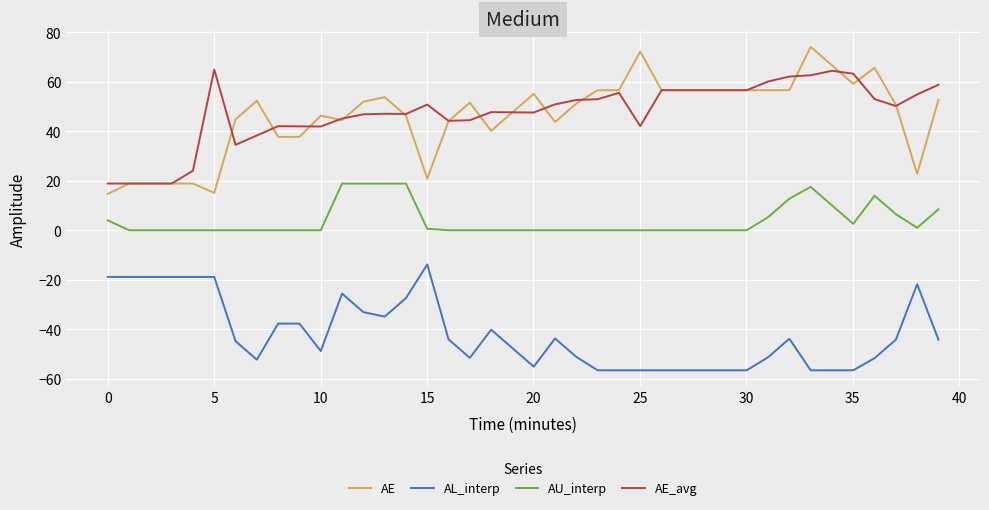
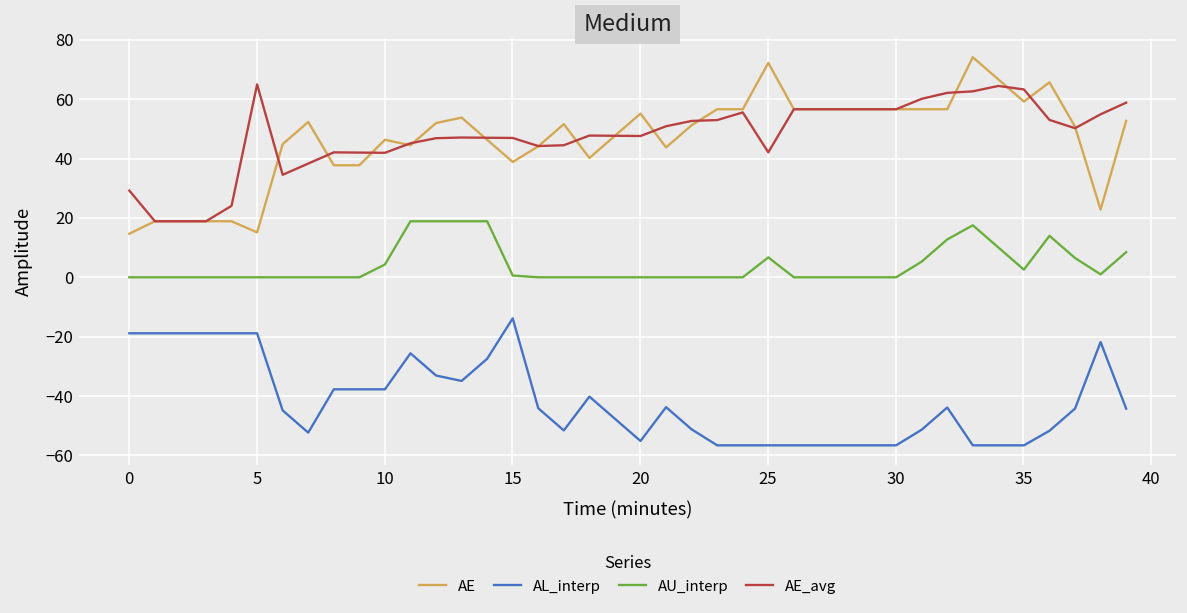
  {
    "AE": {
      "0": 15,
      "5": 15,
      "10": 46,
-     "15": 21,
+     "15": 39,
      "20": 55,
      "25": 72
    },
    "AL_interp": {
      "0": -19,
      "5": -19,
-     "10": -49,
+     "10": -38,
      "15": -14,
      "20": -55,
      "25": -57
    },
    "AU_interp": {
-     "0": 4,
+     "0": 0,
      "5": 0,
-     "10": 0,
+     "10": 4,
      "15": 1,
      "20": 0,
-     "25": 0
+     "25": 7
    },
    "AE_avg": {
-     "0": 19,
+     "0": 29,
      "5": 65,
      "10": 42,
-     "15": 51,
+     "15": 47,
      "20": 48,
      "25": 42
    }
  }
